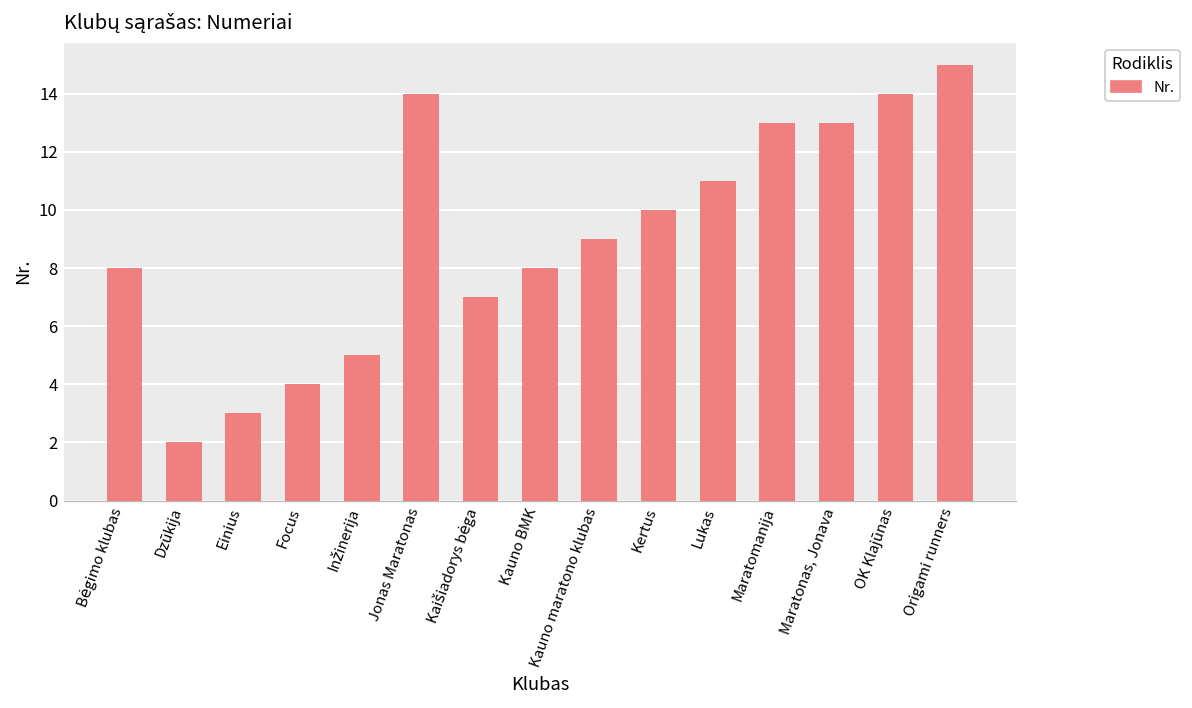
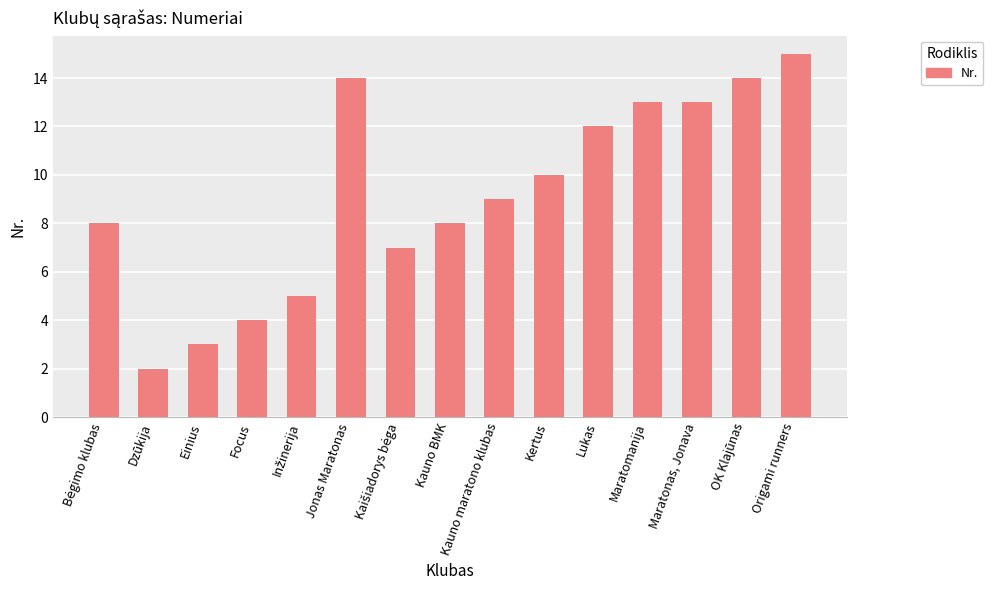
  {
    "Bėgimo klubas": 8,
    "Dzūkija": 2,
    "Einius": 3,
    "Focus": 4,
    "Inžinerija": 5,
    "Jonas Maratonas": 14,
    "Kaišiadorys bėga": 7,
    "Kauno BMK": 8,
    "Kauno maratono klubas": 9,
    "Kertus": 10,
-   "Lukas": 11,
+   "Lukas": 12,
    "Maratomanija": 13,
    "Maratonas, Jonava": 13,
    "OK Klajūnas": 14,
    "Origami runners": 15
  }
